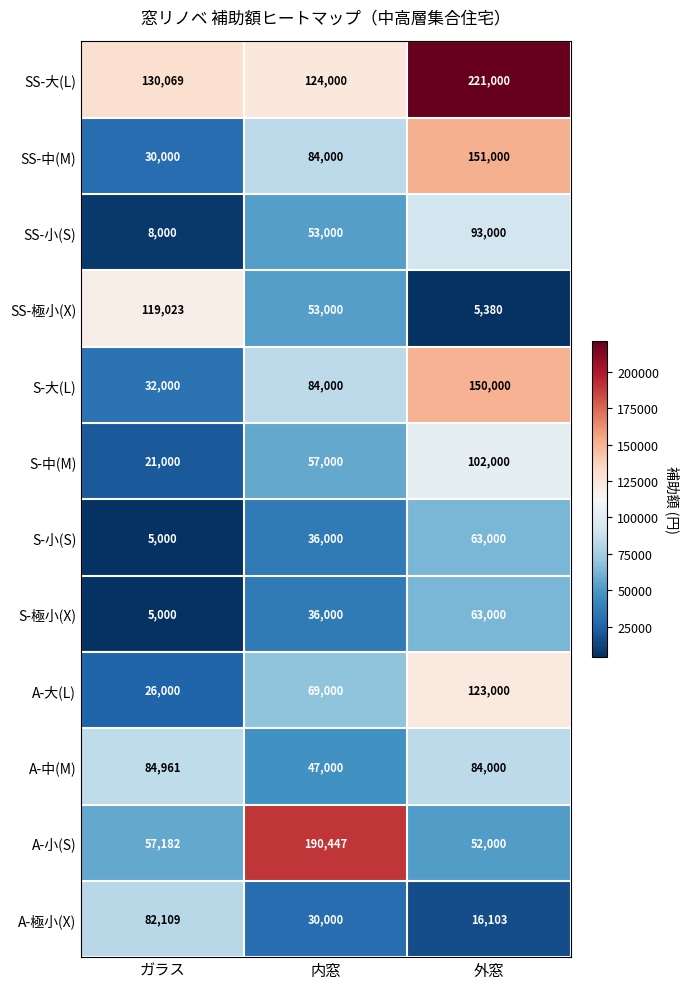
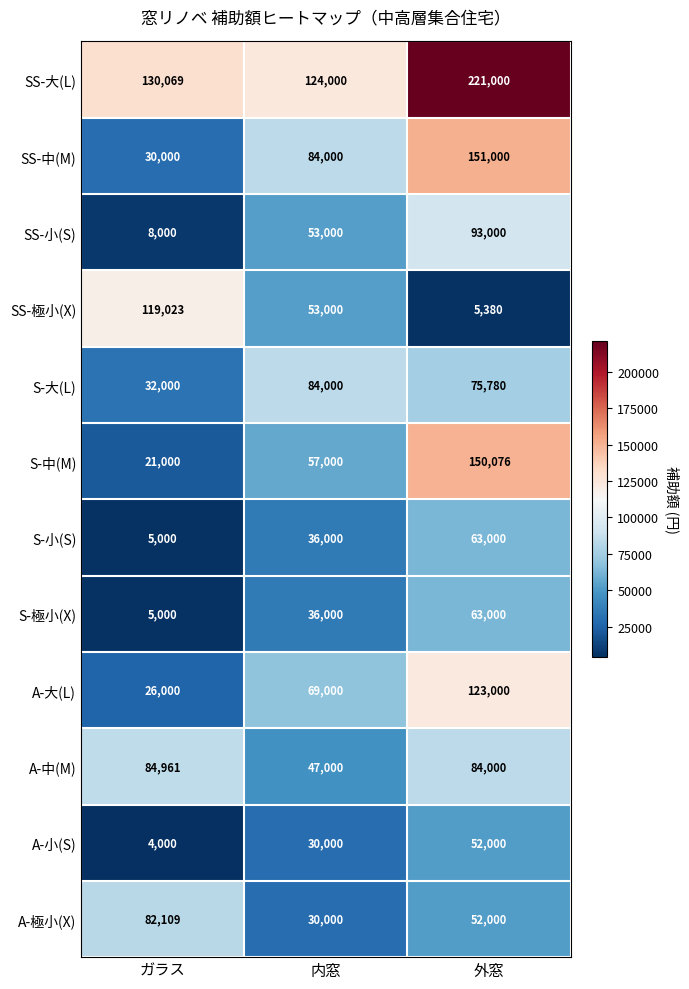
  {
    "SS-大(L)": {
      "ガラス": "130,069",
      "内窓": "124,000",
      "外窓": "221,000"
    },
    "SS-中(M)": {
      "ガラス": "30,000",
      "内窓": "84,000",
      "外窓": "151,000"
    },
    "SS-小(S)": {
      "ガラス": "8,000",
      "内窓": "53,000",
      "外窓": "93,000"
    },
    "SS-極小(X)": {
      "ガラス": "119,023",
      "内窓": "53,000",
      "外窓": "5,380"
    },
    "S-大(L)": {
      "ガラス": "32,000",
      "内窓": "84,000",
-     "外窓": "150,000"
+     "外窓": "75,780"
    },
    "S-中(M)": {
      "ガラス": "21,000",
      "内窓": "57,000",
-     "外窓": "102,000"
+     "外窓": "150,076"
    },
    "S-小(S)": {
      "ガラス": "5,000",
      "内窓": "36,000",
      "外窓": "63,000"
    },
    "S-極小(X)": {
      "ガラス": "5,000",
      "内窓": "36,000",
      "外窓": "63,000"
    },
    "A-大(L)": {
      "ガラス": "26,000",
      "内窓": "69,000",
      "外窓": "123,000"
    },
    "A-中(M)": {
      "ガラス": "84,961",
      "内窓": "47,000",
      "外窓": "84,000"
    },
    "A-小(S)": {
-     "ガラス": "57,182",
-     "内窓": "190,447",
+     "ガラス": "4,000",
+     "内窓": "30,000",
      "外窓": "52,000"
    },
    "A-極小(X)": {
      "ガラス": "82,109",
      "内窓": "30,000",
-     "外窓": "16,103"
+     "外窓": "52,000"
    }
  }
